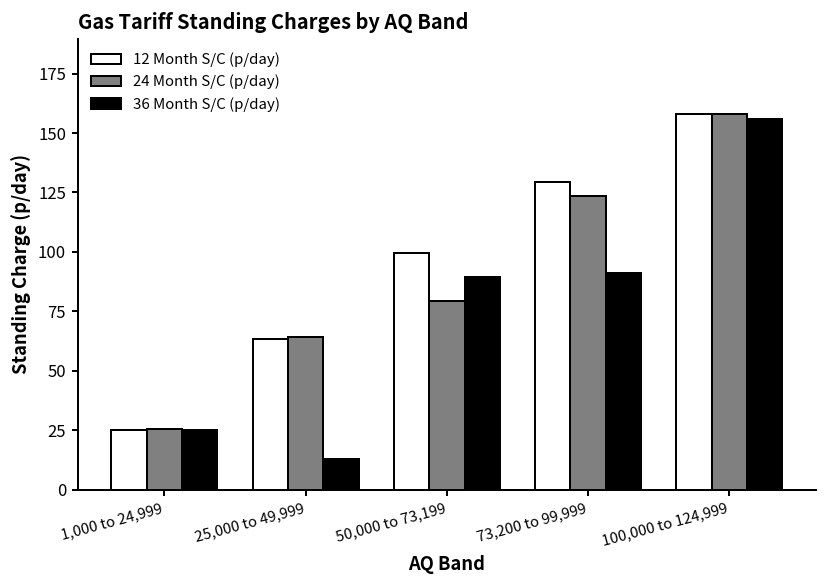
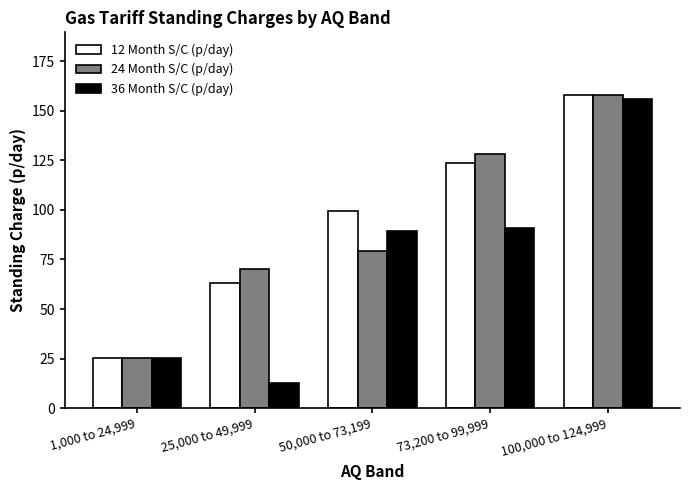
  {
    "12 Month S/C (p/day)": {
      "1,000 to 24,999": 25,
      "25,000 to 49,999": 63,
      "50,000 to 73,199": 99,
-     "73,200 to 99,999": 130,
+     "73,200 to 99,999": 124,
      "100,000 to 124,999": 158
    },
    "24 Month S/C (p/day)": {
      "1,000 to 24,999": 25,
-     "25,000 to 49,999": 64,
+     "25,000 to 49,999": 70,
      "50,000 to 73,199": 80,
-     "73,200 to 99,999": 124,
+     "73,200 to 99,999": 128,
      "100,000 to 124,999": 158
    },
    "36 Month S/C (p/day)": {
      "1,000 to 24,999": 25,
      "25,000 to 49,999": 13,
      "50,000 to 73,199": 89,
      "73,200 to 99,999": 91,
      "100,000 to 124,999": 156
    }
  }
